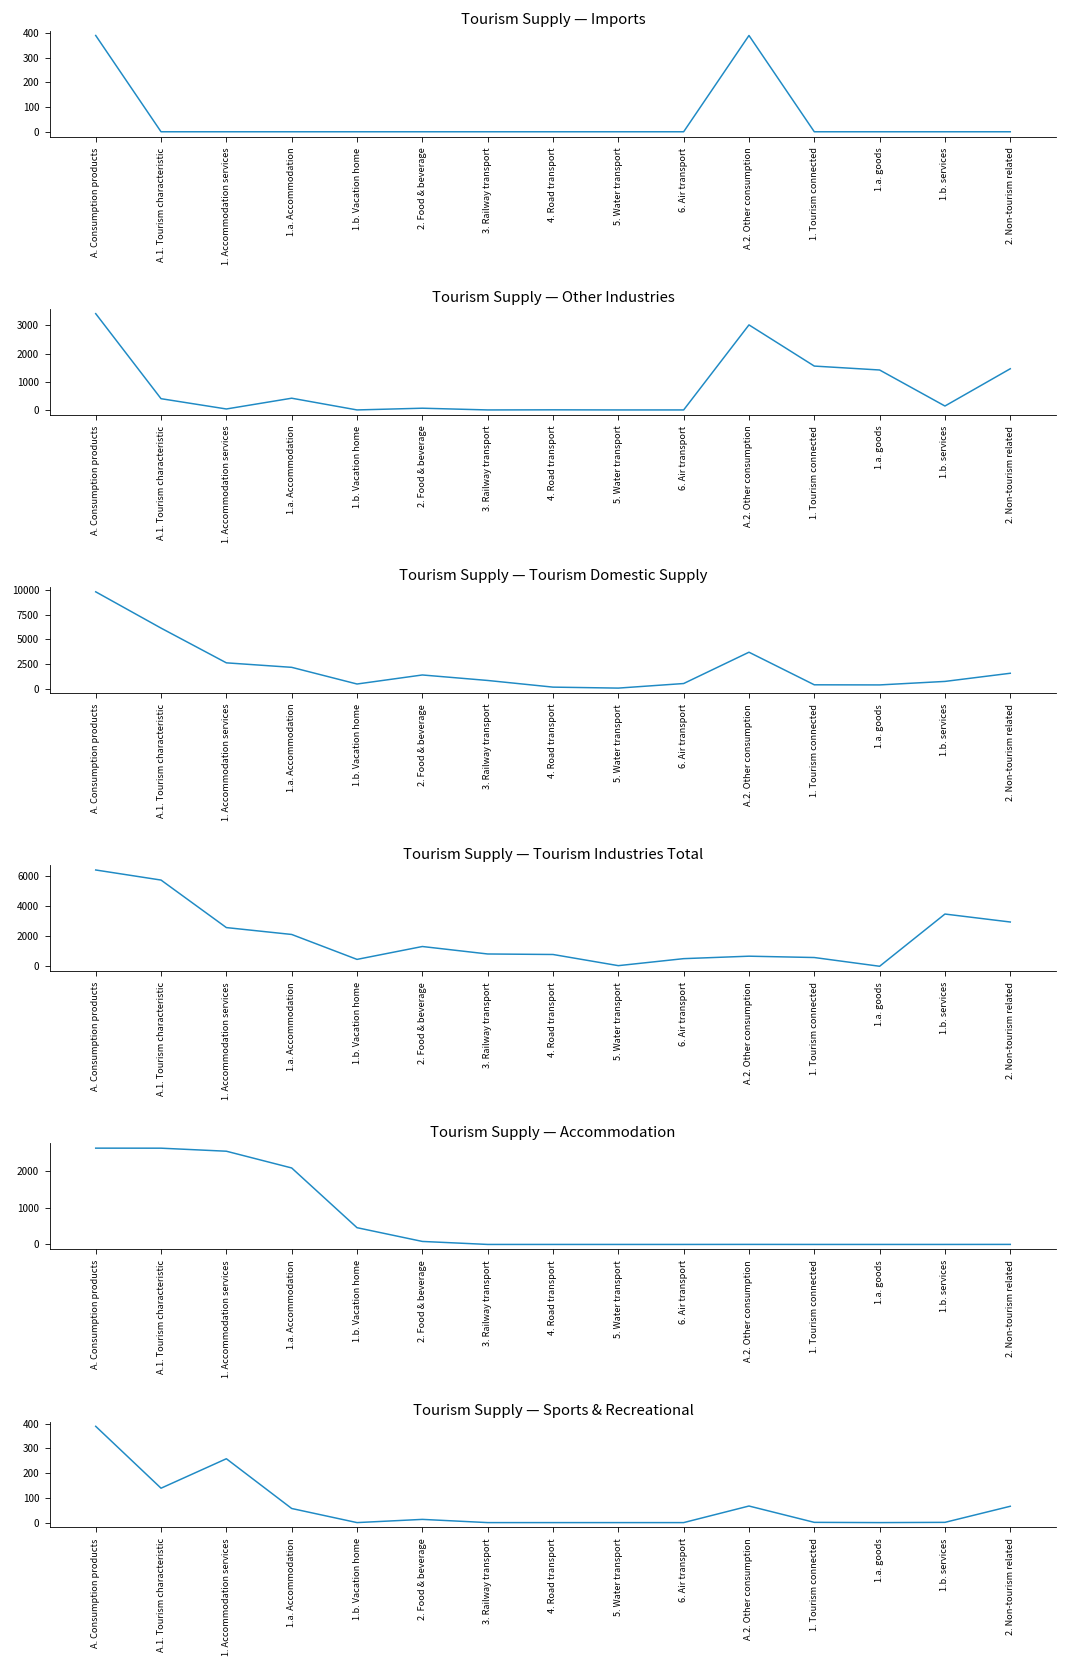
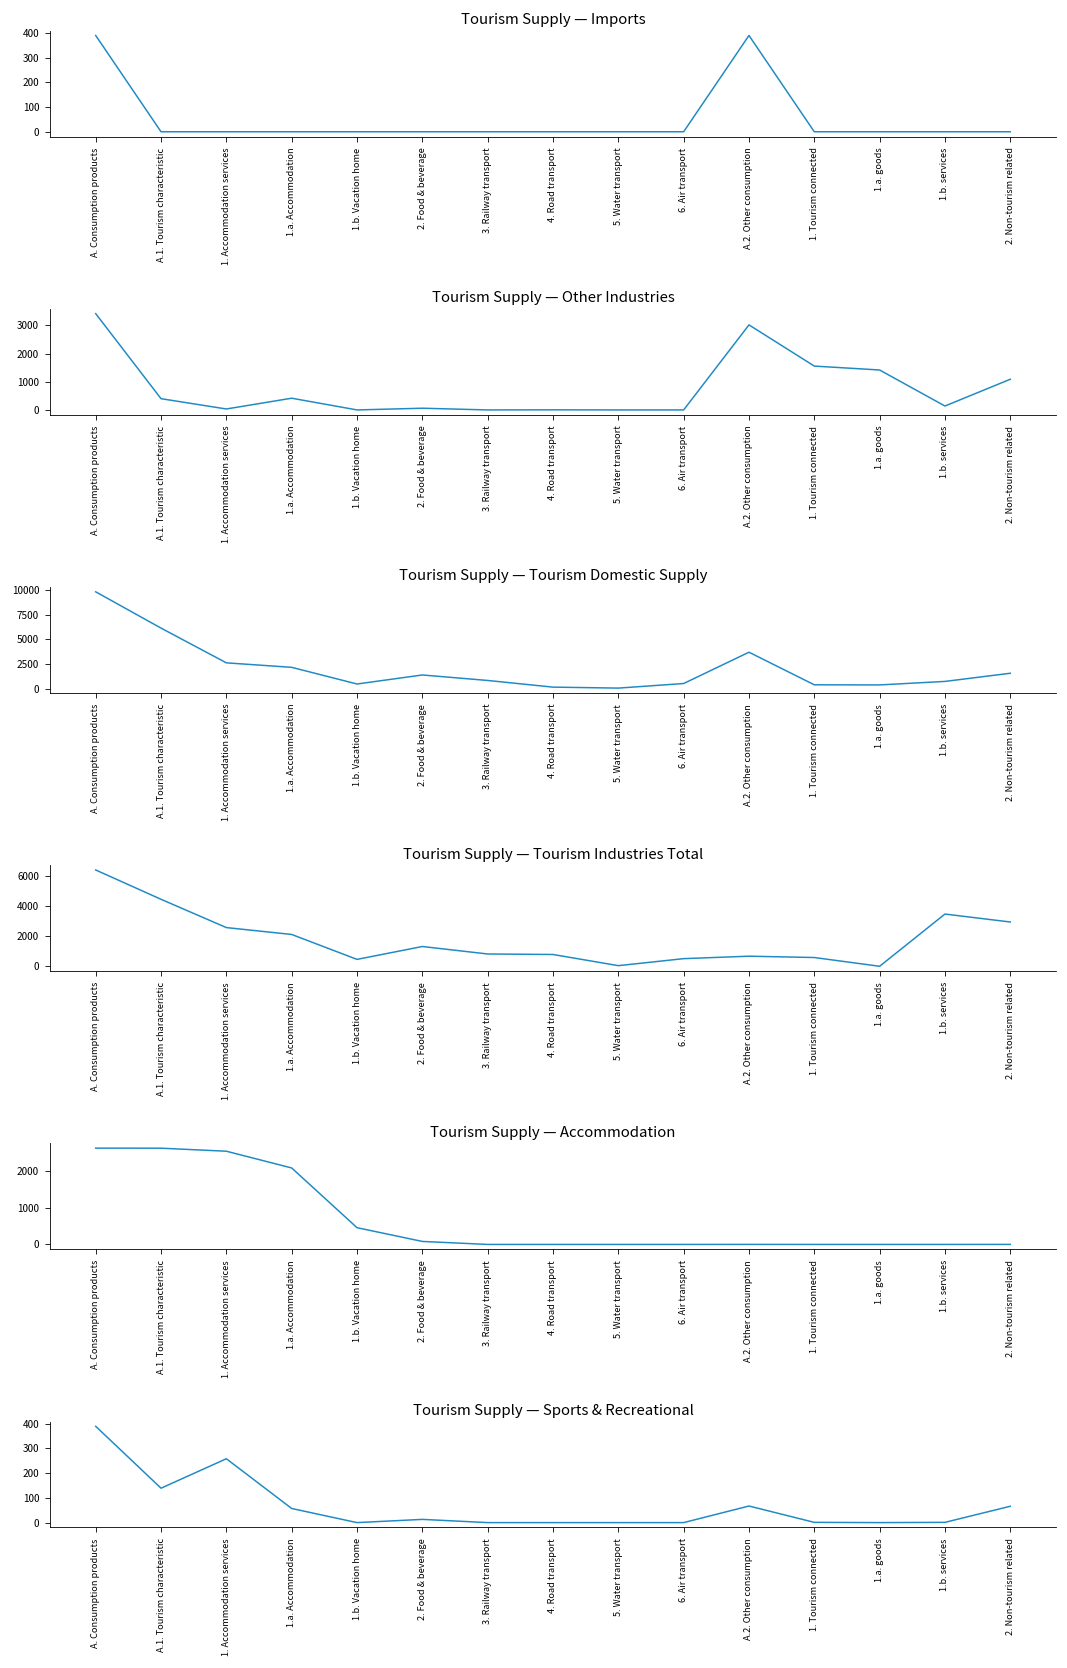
  {
    "Tourism Supply — Imports": {
      "A. Consumption products": 390,
      "A.1. Tourism characteristic": 0,
      "1. Accommodation services": 0,
      "1.a. Accommodation": 0,
      "1.b. Vacation home": 0,
      "2. Food & beverage": 0,
      "3. Railway transport": 0,
      "4. Road transport": 0,
      "5. Water transport": 0,
      "6. Air transport": 0,
      "A.2. Other consumption": 390,
      "1. Tourism connected": 0,
      "1.a. goods": 0,
      "1.b. services": 0,
      "2. Non-tourism related": 0
    },
    "Tourism Supply — Other Industries": {
      "A. Consumption products": 3400,
      "A.1. Tourism characteristic": 400,
      "1. Accommodation services": 0,
      "1.a. Accommodation": 400,
      "1.b. Vacation home": 0,
      "2. Food & beverage": 100,
      "3. Railway transport": 0,
      "4. Road transport": 0,
      "5. Water transport": 0,
      "6. Air transport": 0,
      "A.2. Other consumption": 3000,
      "1. Tourism connected": 1600,
      "1.a. goods": 1400,
      "1.b. services": 100,
-     "2. Non-tourism related": 1500
+     "2. Non-tourism related": 1100
    },
    "Tourism Supply — Tourism Domestic Supply": {
      "A. Consumption products": 10000,
      "A.1. Tourism characteristic": 6000,
      "1. Accommodation services": 3000,
      "1.a. Accommodation": 2000,
      "1.b. Vacation home": 0,
      "2. Food & beverage": 1000,
      "3. Railway transport": 1000,
      "4. Road transport": 0,
      "5. Water transport": 0,
      "6. Air transport": 1000,
      "A.2. Other consumption": 4000,
      "1. Tourism connected": 0,
      "1.a. goods": 0,
      "1.b. services": 1000,
      "2. Non-tourism related": 2000
    },
    "Tourism Supply — Tourism Industries Total": {
      "A. Consumption products": 6400,
-     "A.1. Tourism characteristic": 5700,
+     "A.1. Tourism characteristic": 4500,
      "1. Accommodation services": 2600,
      "1.a. Accommodation": 2100,
      "1.b. Vacation home": 500,
      "2. Food & beverage": 1300,
      "3. Railway transport": 800,
      "4. Road transport": 800,
      "5. Water transport": 0,
      "6. Air transport": 500,
      "A.2. Other consumption": 700,
      "1. Tourism connected": 600,
      "1.a. goods": 0,
      "1.b. services": 3500,
      "2. Non-tourism related": 2900
    },
    "Tourism Supply — Accommodation": {
      "A. Consumption products": 2600,
      "A.1. Tourism characteristic": 2600,
      "1. Accommodation services": 2500,
      "1.a. Accommodation": 2100,
      "1.b. Vacation home": 500,
      "2. Food & beverage": 100,
      "3. Railway transport": 0,
      "4. Road transport": 0,
      "5. Water transport": 0,
      "6. Air transport": 0,
      "A.2. Other consumption": 0,
      "1. Tourism connected": 0,
      "1.a. goods": 0,
      "1.b. services": 0,
      "2. Non-tourism related": 0
    },
    "Tourism Supply — Sports & Recreational": {
      "A. Consumption products": 390,
      "A.1. Tourism characteristic": 140,
      "1. Accommodation services": 260,
      "1.a. Accommodation": 60,
      "1.b. Vacation home": 0,
      "2. Food & beverage": 10,
      "3. Railway transport": 0,
      "4. Road transport": 0,
      "5. Water transport": 0,
      "6. Air transport": 0,
      "A.2. Other consumption": 70,
      "1. Tourism connected": 0,
      "1.a. goods": 0,
      "1.b. services": 0,
      "2. Non-tourism related": 70
    }
  }
